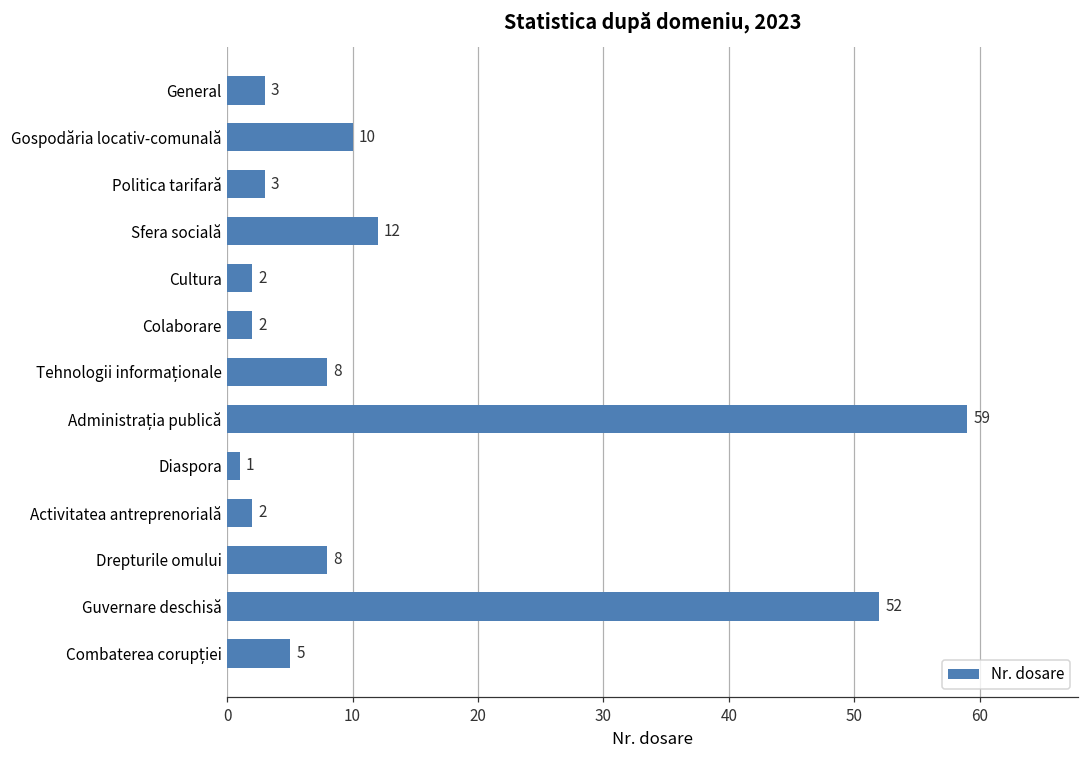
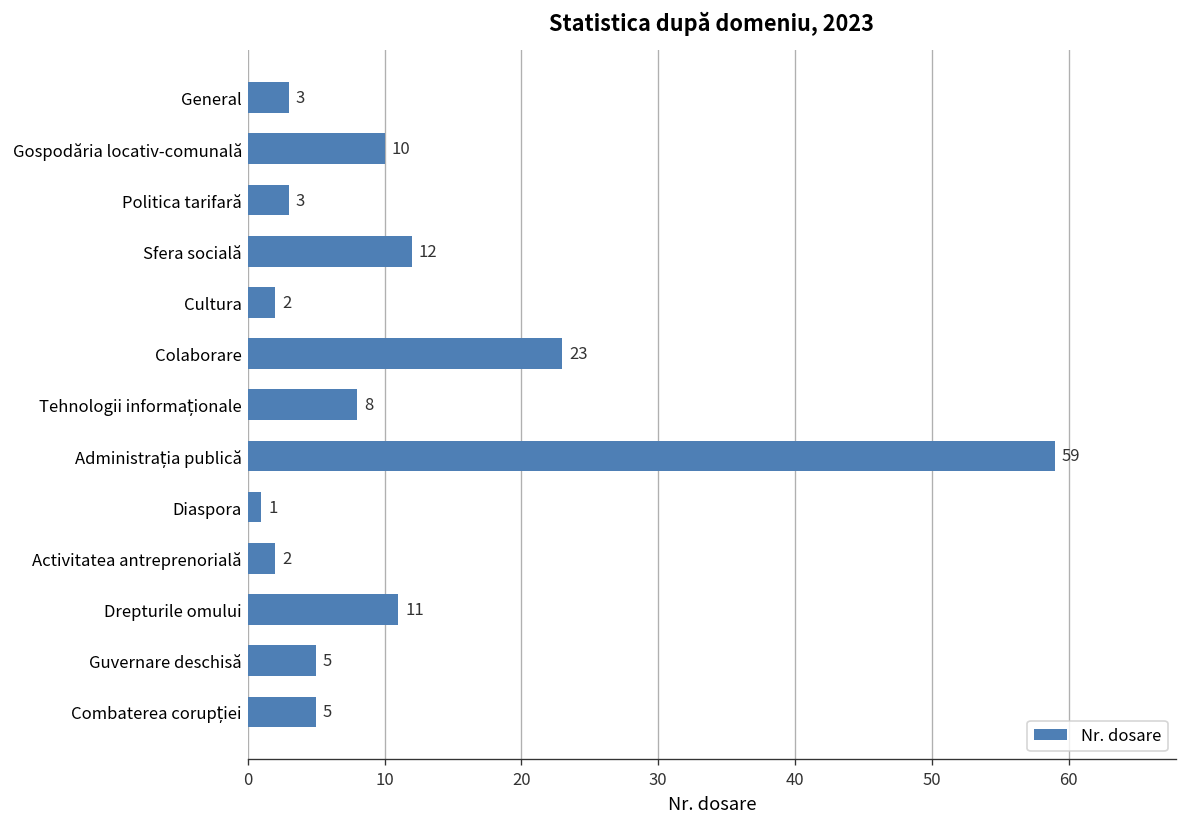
  {
    "General": 3,
    "Gospodăria locativ-comunală": 10,
    "Politica tarifară": 3,
    "Sfera socială": 12,
    "Cultura": 2,
-   "Colaborare": 2,
+   "Colaborare": 23,
    "Tehnologii informaționale": 8,
    "Administrația publică": 59,
    "Diaspora": 1,
    "Activitatea antreprenorială": 2,
-   "Drepturile omului": 8,
-   "Guvernare deschisă": 52,
+   "Drepturile omului": 11,
+   "Guvernare deschisă": 5,
    "Combaterea corupției": 5
  }
